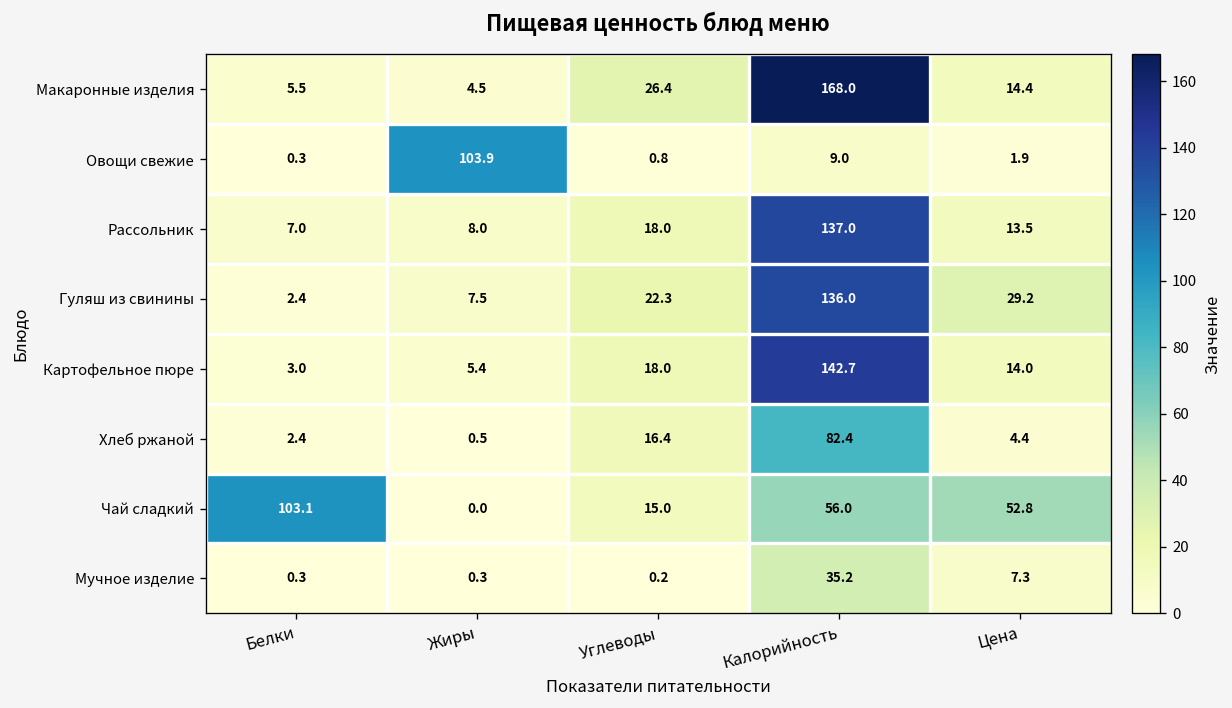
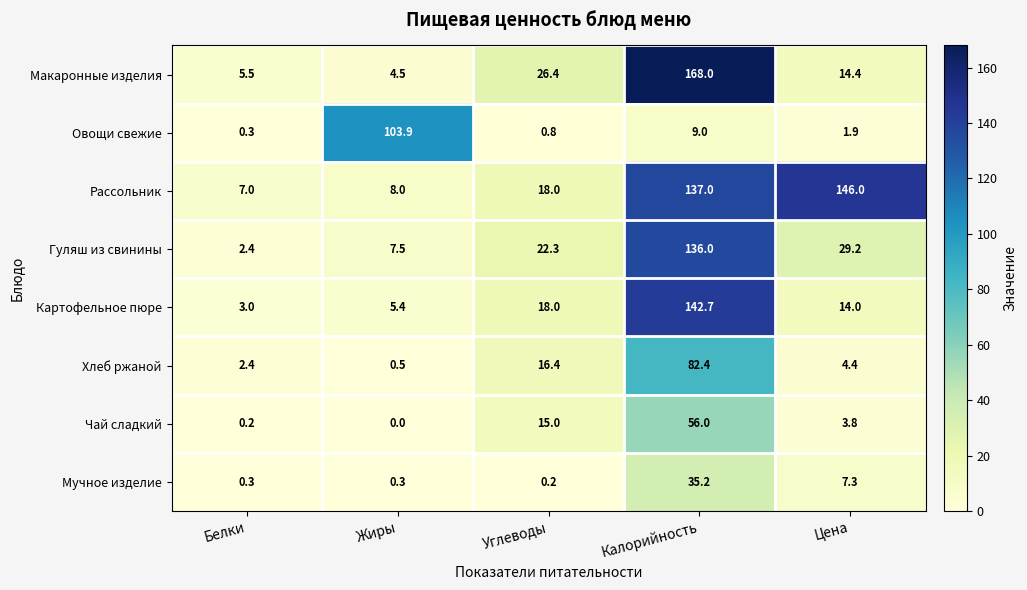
  {
    "Макаронные изделия": {
      "Белки": 5.5,
      "Жиры": 4.5,
      "Углеводы": 26.4,
      "Калорийность": 168.0,
      "Цена": 14.4
    },
    "Овощи свежие": {
      "Белки": 0.3,
      "Жиры": 103.9,
      "Углеводы": 0.8,
      "Калорийность": 9.0,
      "Цена": 1.9
    },
    "Рассольник": {
      "Белки": 7.0,
      "Жиры": 8.0,
      "Углеводы": 18.0,
      "Калорийность": 137.0,
-     "Цена": 13.5
+     "Цена": 146.0
    },
    "Гуляш из свинины": {
      "Белки": 2.4,
      "Жиры": 7.5,
      "Углеводы": 22.3,
      "Калорийность": 136.0,
      "Цена": 29.2
    },
    "Картофельное пюре": {
      "Белки": 3.0,
      "Жиры": 5.4,
      "Углеводы": 18.0,
      "Калорийность": 142.7,
      "Цена": 14.0
    },
    "Хлеб ржаной": {
      "Белки": 2.4,
      "Жиры": 0.5,
      "Углеводы": 16.4,
      "Калорийность": 82.4,
      "Цена": 4.4
    },
    "Чай сладкий": {
-     "Белки": 103.1,
+     "Белки": 0.2,
      "Жиры": 0.0,
      "Углеводы": 15.0,
      "Калорийность": 56.0,
-     "Цена": 52.8
+     "Цена": 3.8
    },
    "Мучное изделие": {
      "Белки": 0.3,
      "Жиры": 0.3,
      "Углеводы": 0.2,
      "Калорийность": 35.2,
      "Цена": 7.3
    }
  }
